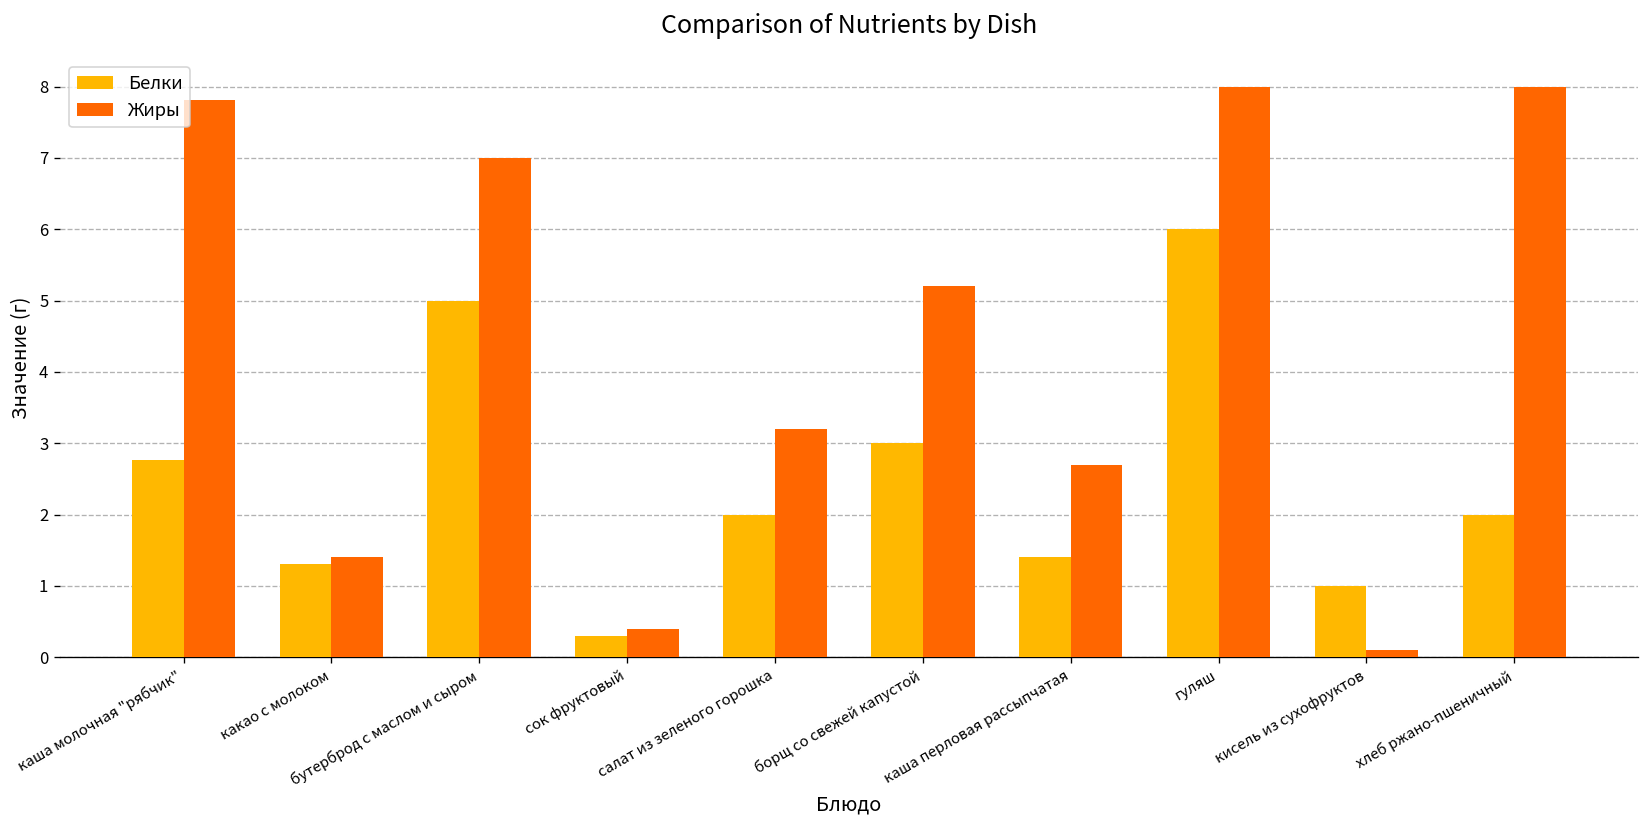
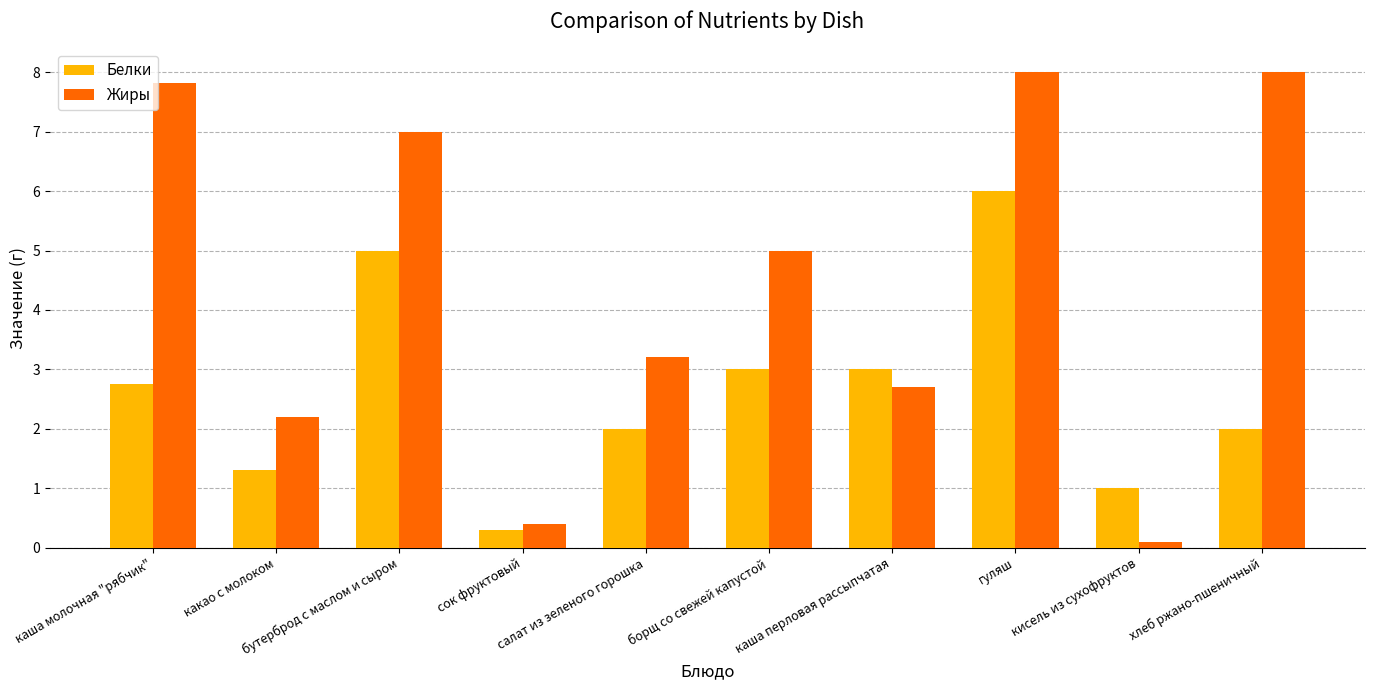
  {
    "Белки": {
      "каша молочная \"рябчик\"": 2.8,
      "какао с молоком": 1.3,
      "бутерброд с маслом и сыром": 5.0,
      "сок фруктовый": 0.3,
      "салат из зеленого горошка": 2.0,
      "борщ со свежей капустой": 3.0,
-     "каша перловая рассыпчатая": 1.4,
+     "каша перловая рассыпчатая": 3.0,
      "гуляш": 6.0,
      "кисель из сухофруктов": 1.0,
      "хлеб ржано-пшеничный": 2.0
    },
    "Жиры": {
      "каша молочная \"рябчик\"": 7.8,
-     "какао с молоком": 1.4,
+     "какао с молоком": 2.2,
      "бутерброд с маслом и сыром": 7.0,
      "сок фруктовый": 0.4,
      "салат из зеленого горошка": 3.2,
-     "борщ со свежей капустой": 5.2,
+     "борщ со свежей капустой": 5.0,
      "каша перловая рассыпчатая": 2.7,
      "гуляш": 8.0,
      "кисель из сухофруктов": 0.1,
      "хлеб ржано-пшеничный": 8.0
    }
  }
